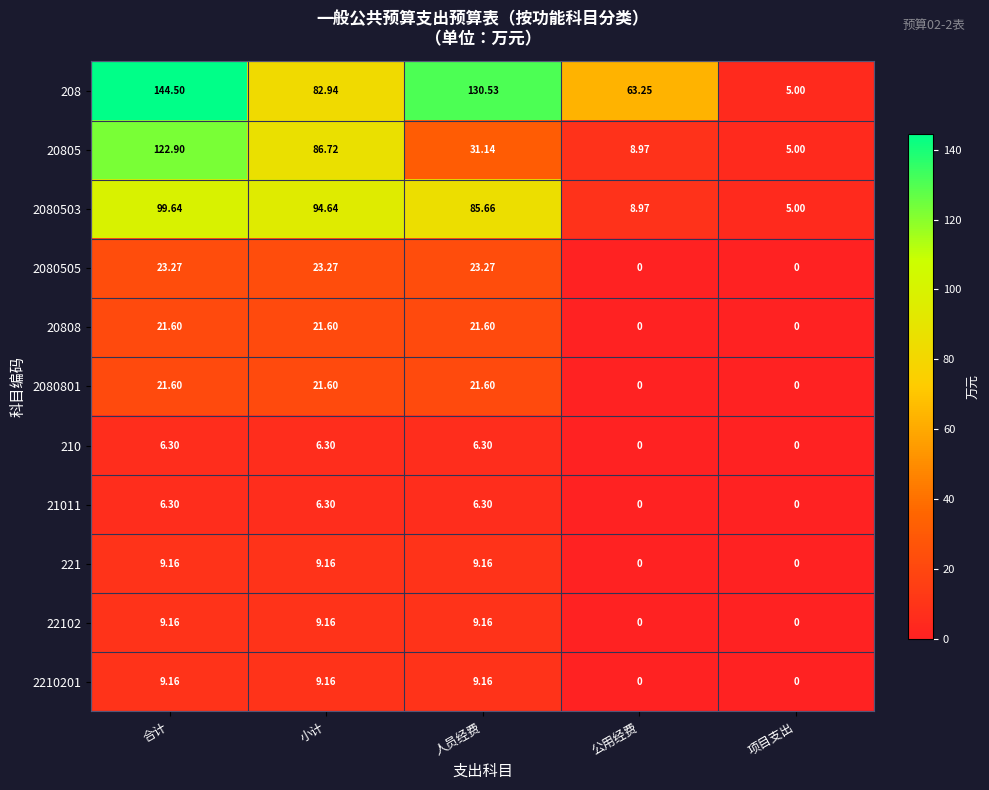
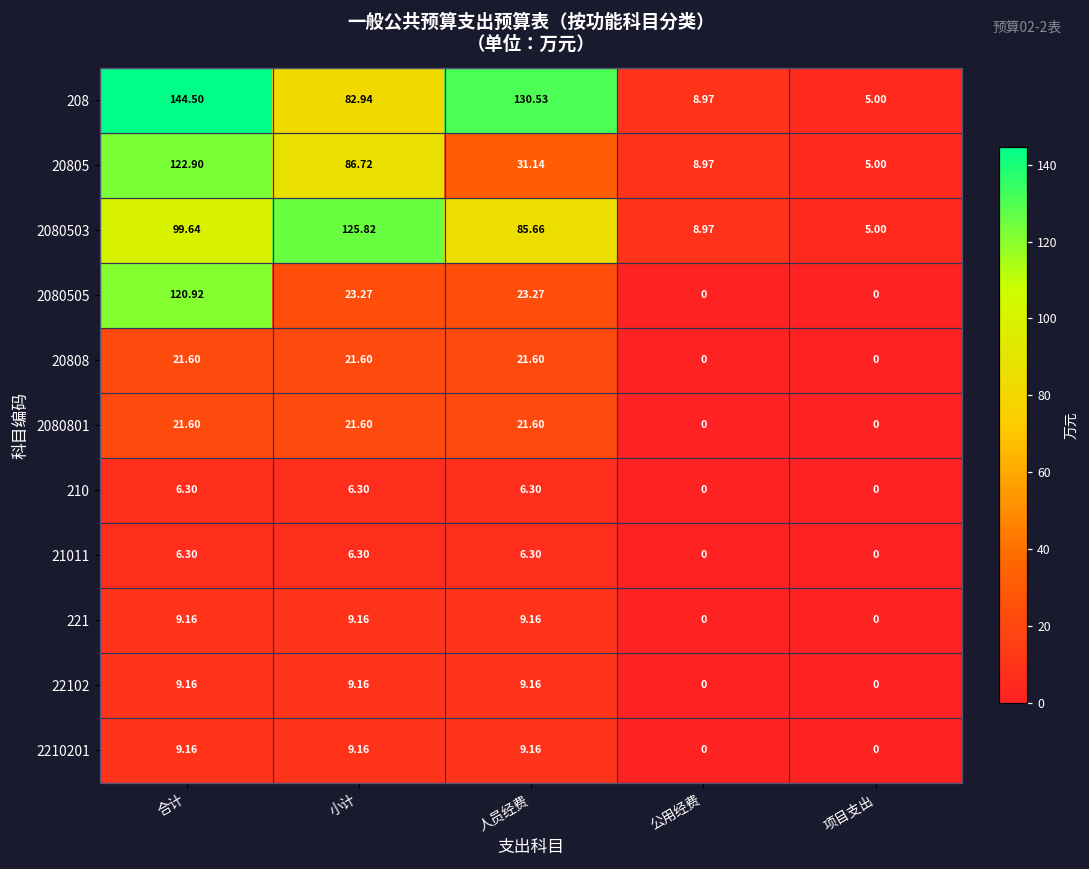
  {
    "208": {
      "合计": 144.50,
      "小计": 82.94,
      "人员经费": 130.53,
-     "公用经费": 63.25,
+     "公用经费": 8.97,
      "项目支出": 5.00
    },
    "20805": {
      "合计": 122.90,
      "小计": 86.72,
      "人员经费": 31.14,
      "公用经费": 8.97,
      "项目支出": 5.00
    },
    "2080503": {
      "合计": 99.64,
-     "小计": 94.64,
+     "小计": 125.82,
      "人员经费": 85.66,
      "公用经费": 8.97,
      "项目支出": 5.00
    },
    "2080505": {
-     "合计": 23.27,
+     "合计": 120.92,
      "小计": 23.27,
      "人员经费": 23.27,
      "公用经费": 0,
      "项目支出": 0
    },
    "20808": {
      "合计": 21.60,
      "小计": 21.60,
      "人员经费": 21.60,
      "公用经费": 0,
      "项目支出": 0
    },
    "2080801": {
      "合计": 21.60,
      "小计": 21.60,
      "人员经费": 21.60,
      "公用经费": 0,
      "项目支出": 0
    },
    "210": {
      "合计": 6.30,
      "小计": 6.30,
      "人员经费": 6.30,
      "公用经费": 0,
      "项目支出": 0
    },
    "21011": {
      "合计": 6.30,
      "小计": 6.30,
      "人员经费": 6.30,
      "公用经费": 0,
      "项目支出": 0
    },
    "221": {
      "合计": 9.16,
      "小计": 9.16,
      "人员经费": 9.16,
      "公用经费": 0,
      "项目支出": 0
    },
    "22102": {
      "合计": 9.16,
      "小计": 9.16,
      "人员经费": 9.16,
      "公用经费": 0,
      "项目支出": 0
    },
    "2210201": {
      "合计": 9.16,
      "小计": 9.16,
      "人员经费": 9.16,
      "公用经费": 0,
      "项目支出": 0
    }
  }
